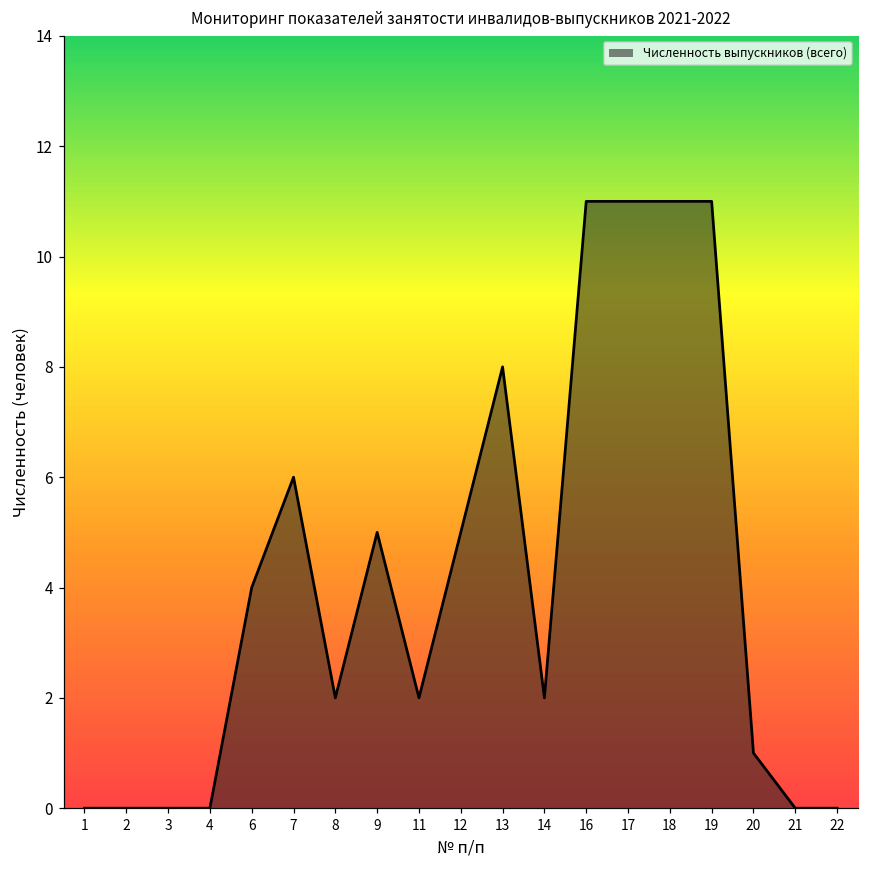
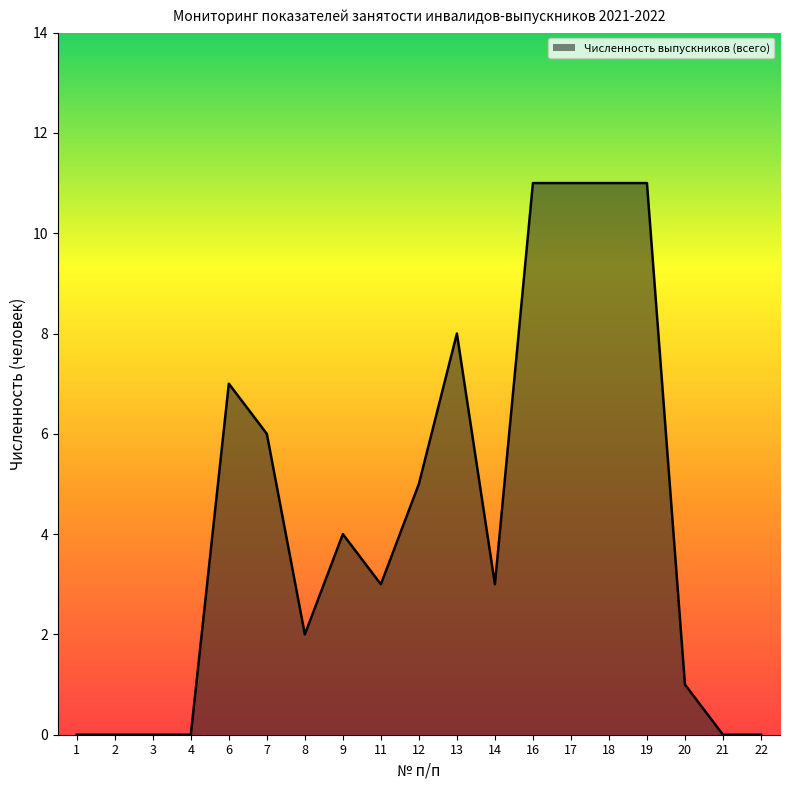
  {
    "1": 0,
    "2": 0,
    "3": 0,
    "4": 0,
-   "6": 4,
+   "6": 7,
    "7": 6,
    "8": 2,
-   "9": 5,
-   "11": 2,
+   "9": 4,
+   "11": 3,
    "12": 5,
    "13": 8,
-   "14": 2,
+   "14": 3,
    "16": 11,
    "17": 11,
    "18": 11,
    "19": 11,
    "20": 1,
    "21": 0,
    "22": 0
  }
